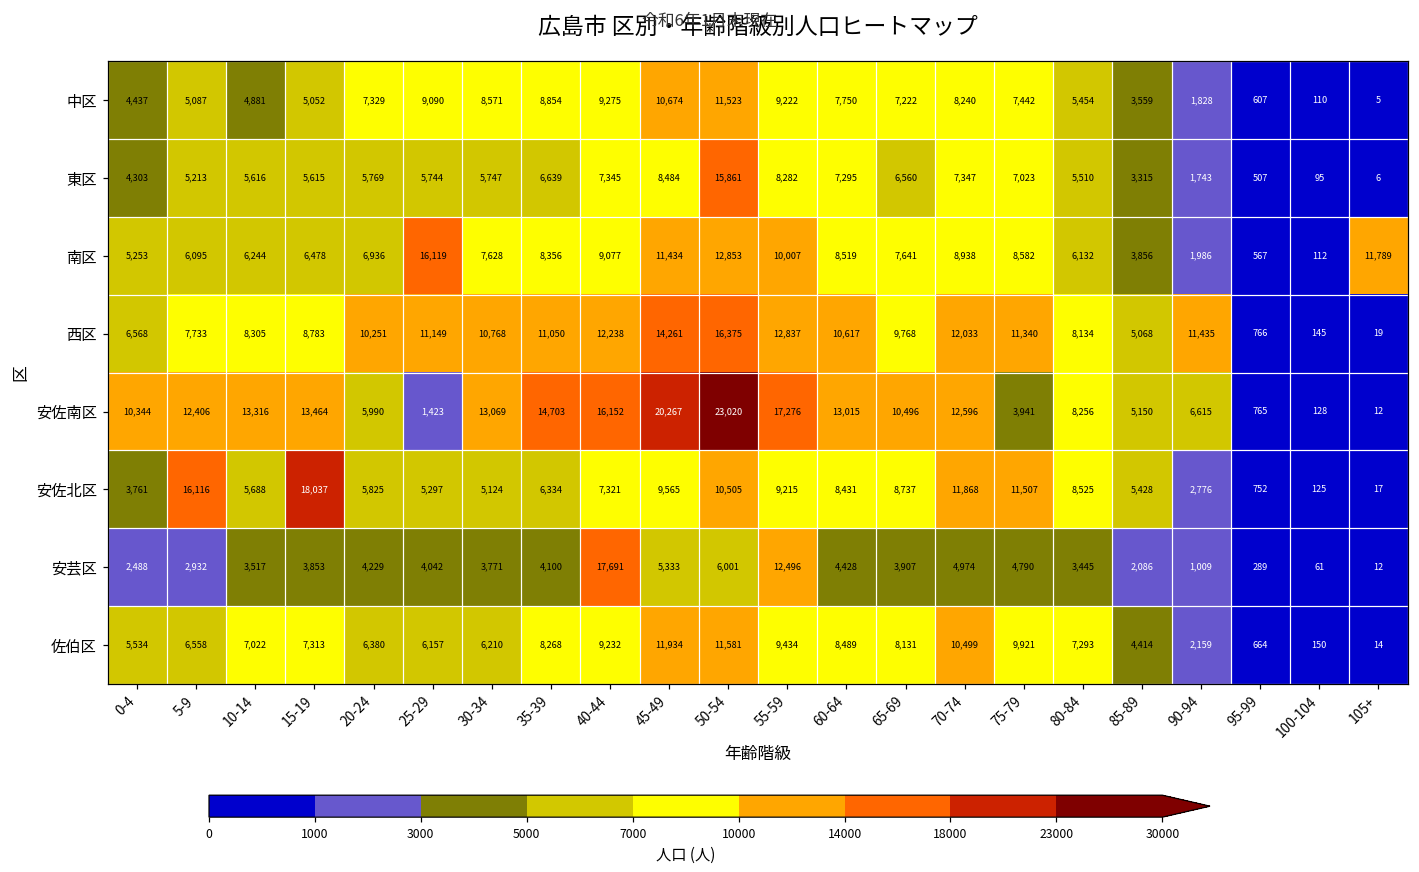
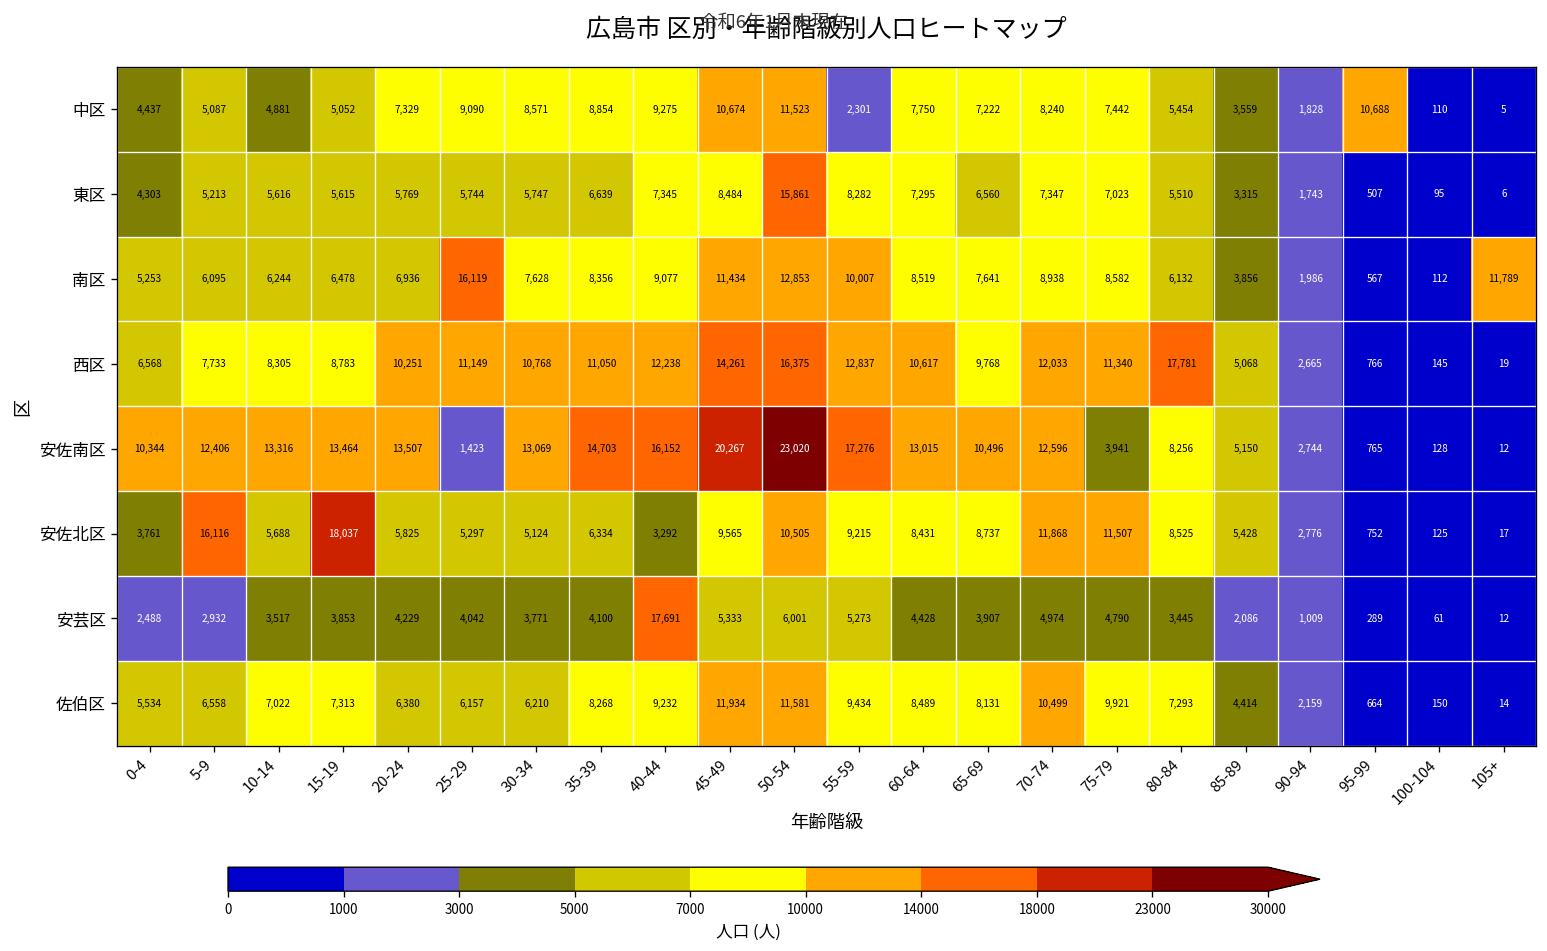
  {
    "広島市 区別・年齢階級別人口ヒートマップ": {
      "中区": {
        "0-4": "4,437",
        "5-9": "5,087",
        "10-14": "4,881",
        "15-19": "5,052",
        "20-24": "7,329",
        "25-29": "9,090",
        "30-34": "8,571",
        "35-39": "8,854",
        "40-44": "9,275",
        "45-49": "10,674",
        "50-54": "11,523",
-       "55-59": "9,222",
+       "55-59": "2,301",
        "60-64": "7,750",
        "65-69": "7,222",
        "70-74": "8,240",
        "75-79": "7,442",
        "80-84": "5,454",
        "85-89": "3,559",
        "90-94": "1,828",
-       "95-99": "607",
+       "95-99": "10,688",
        "100-104": "110",
        "105+": "5"
      },
      "東区": {
        "0-4": "4,303",
        "5-9": "5,213",
        "10-14": "5,616",
        "15-19": "5,615",
        "20-24": "5,769",
        "25-29": "5,744",
        "30-34": "5,747",
        "35-39": "6,639",
        "40-44": "7,345",
        "45-49": "8,484",
        "50-54": "15,861",
        "55-59": "8,282",
        "60-64": "7,295",
        "65-69": "6,560",
        "70-74": "7,347",
        "75-79": "7,023",
        "80-84": "5,510",
        "85-89": "3,315",
        "90-94": "1,743",
        "95-99": "507",
        "100-104": "95",
        "105+": "6"
      },
      "南区": {
        "0-4": "5,253",
        "5-9": "6,095",
        "10-14": "6,244",
        "15-19": "6,478",
        "20-24": "6,936",
        "25-29": "16,119",
        "30-34": "7,628",
        "35-39": "8,356",
        "40-44": "9,077",
        "45-49": "11,434",
        "50-54": "12,853",
        "55-59": "10,007",
        "60-64": "8,519",
        "65-69": "7,641",
        "70-74": "8,938",
        "75-79": "8,582",
        "80-84": "6,132",
        "85-89": "3,856",
        "90-94": "1,986",
        "95-99": "567",
        "100-104": "112",
        "105+": "11,789"
      },
      "西区": {
        "0-4": "6,568",
        "5-9": "7,733",
        "10-14": "8,305",
        "15-19": "8,783",
        "20-24": "10,251",
        "25-29": "11,149",
        "30-34": "10,768",
        "35-39": "11,050",
        "40-44": "12,238",
        "45-49": "14,261",
        "50-54": "16,375",
        "55-59": "12,837",
        "60-64": "10,617",
        "65-69": "9,768",
        "70-74": "12,033",
        "75-79": "11,340",
-       "80-84": "8,134",
+       "80-84": "17,781",
        "85-89": "5,068",
-       "90-94": "11,435",
+       "90-94": "2,665",
        "95-99": "766",
        "100-104": "145",
        "105+": "19"
      },
      "安佐南区": {
        "0-4": "10,344",
        "5-9": "12,406",
        "10-14": "13,316",
        "15-19": "13,464",
-       "20-24": "5,990",
+       "20-24": "13,507",
        "25-29": "1,423",
        "30-34": "13,069",
        "35-39": "14,703",
        "40-44": "16,152",
        "45-49": "20,267",
        "50-54": "23,020",
        "55-59": "17,276",
        "60-64": "13,015",
        "65-69": "10,496",
        "70-74": "12,596",
        "75-79": "3,941",
        "80-84": "8,256",
        "85-89": "5,150",
-       "90-94": "6,615",
+       "90-94": "2,744",
        "95-99": "765",
        "100-104": "128",
        "105+": "12"
      },
      "安佐北区": {
        "0-4": "3,761",
        "5-9": "16,116",
        "10-14": "5,688",
        "15-19": "18,037",
        "20-24": "5,825",
        "25-29": "5,297",
        "30-34": "5,124",
        "35-39": "6,334",
-       "40-44": "7,321",
+       "40-44": "3,292",
        "45-49": "9,565",
        "50-54": "10,505",
        "55-59": "9,215",
        "60-64": "8,431",
        "65-69": "8,737",
        "70-74": "11,868",
        "75-79": "11,507",
        "80-84": "8,525",
        "85-89": "5,428",
        "90-94": "2,776",
        "95-99": "752",
        "100-104": "125",
        "105+": "17"
      },
      "安芸区": {
        "0-4": "2,488",
        "5-9": "2,932",
        "10-14": "3,517",
        "15-19": "3,853",
        "20-24": "4,229",
        "25-29": "4,042",
        "30-34": "3,771",
        "35-39": "4,100",
        "40-44": "17,691",
        "45-49": "5,333",
        "50-54": "6,001",
-       "55-59": "12,496",
+       "55-59": "5,273",
        "60-64": "4,428",
        "65-69": "3,907",
        "70-74": "4,974",
        "75-79": "4,790",
        "80-84": "3,445",
        "85-89": "2,086",
        "90-94": "1,009",
        "95-99": "289",
        "100-104": "61",
        "105+": "12"
      },
      "佐伯区": {
        "0-4": "5,534",
        "5-9": "6,558",
        "10-14": "7,022",
        "15-19": "7,313",
        "20-24": "6,380",
        "25-29": "6,157",
        "30-34": "6,210",
        "35-39": "8,268",
        "40-44": "9,232",
        "45-49": "11,934",
        "50-54": "11,581",
        "55-59": "9,434",
        "60-64": "8,489",
        "65-69": "8,131",
        "70-74": "10,499",
        "75-79": "9,921",
        "80-84": "7,293",
        "85-89": "4,414",
        "90-94": "2,159",
        "95-99": "664",
        "100-104": "150",
        "105+": "14"
      }
    }
  }
